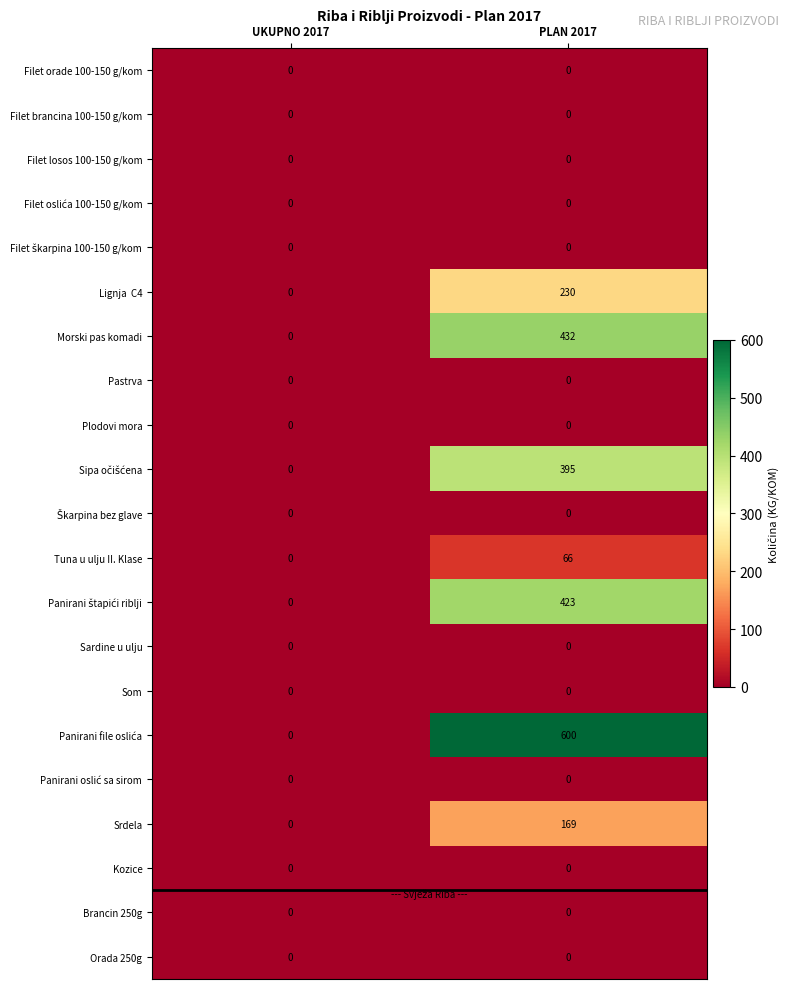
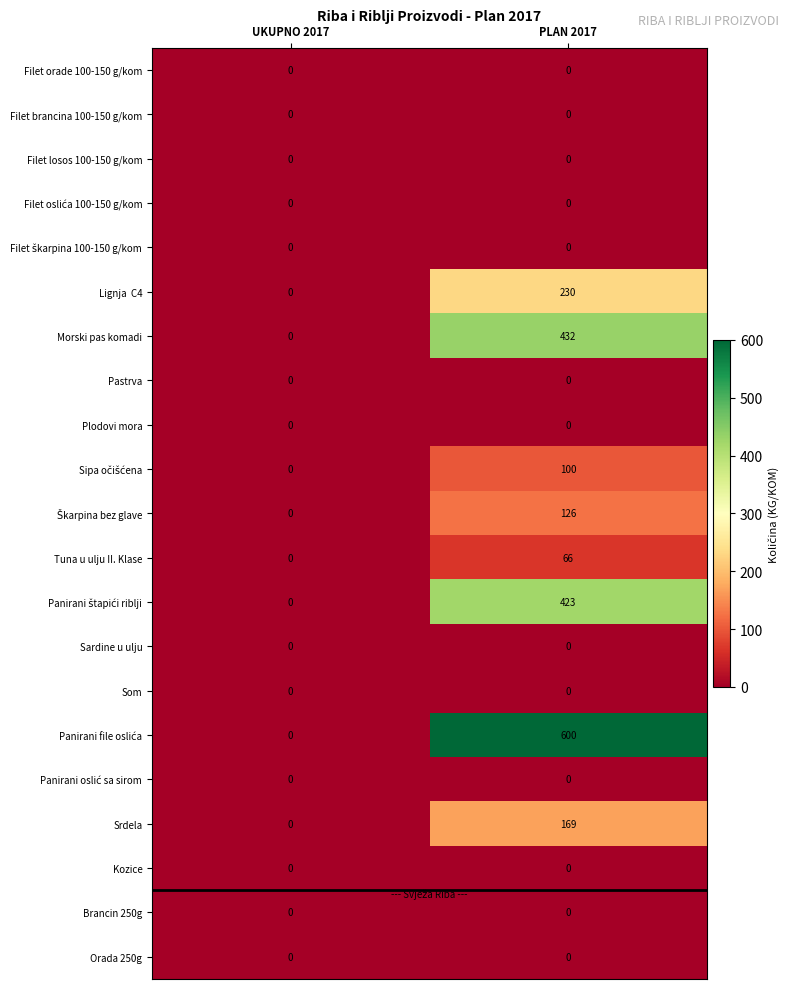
  {
    "Filet orade 100-150 g/kom": {
      "UKUPNO 2017": 0,
      "PLAN 2017": 0
    },
    "Filet brancina 100-150 g/kom": {
      "UKUPNO 2017": 0,
      "PLAN 2017": 0
    },
    "Filet losos 100-150 g/kom": {
      "UKUPNO 2017": 0,
      "PLAN 2017": 0
    },
    "Filet oslića 100-150 g/kom": {
      "UKUPNO 2017": 0,
      "PLAN 2017": 0
    },
    "Filet škarpina 100-150 g/kom": {
      "UKUPNO 2017": 0,
      "PLAN 2017": 0
    },
    "Lignja C4": {
      "UKUPNO 2017": 0,
      "PLAN 2017": 230
    },
    "Morski pas komadi": {
      "UKUPNO 2017": 0,
      "PLAN 2017": 432
    },
    "Pastrva": {
      "UKUPNO 2017": 0,
      "PLAN 2017": 0
    },
    "Plodovi mora": {
      "UKUPNO 2017": 0,
      "PLAN 2017": 0
    },
    "Sipa očišćena": {
      "UKUPNO 2017": 0,
-     "PLAN 2017": 395
+     "PLAN 2017": 100
    },
    "Škarpina bez glave": {
      "UKUPNO 2017": 0,
-     "PLAN 2017": 0
+     "PLAN 2017": 126
    },
    "Tuna u ulju II. Klase": {
      "UKUPNO 2017": 0,
      "PLAN 2017": 66
    },
    "Panirani štapići riblji": {
      "UKUPNO 2017": 0,
      "PLAN 2017": 423
    },
    "Sardine u ulju": {
      "UKUPNO 2017": 0,
      "PLAN 2017": 0
    },
    "Som": {
      "UKUPNO 2017": 0,
      "PLAN 2017": 0
    },
    "Panirani file oslića": {
      "UKUPNO 2017": 0,
      "PLAN 2017": 600
    },
    "Panirani oslić sa sirom": {
      "UKUPNO 2017": 0,
      "PLAN 2017": 0
    },
    "Srdela": {
      "UKUPNO 2017": 0,
      "PLAN 2017": 169
    },
    "Kozice": {
      "UKUPNO 2017": 0,
      "PLAN 2017": 0
    },
    "Brancin 250g": {
      "UKUPNO 2017": 0
    },
    "Orada 250g": {
      "UKUPNO 2017": 0,
      "PLAN 2017": 0
    }
  }
